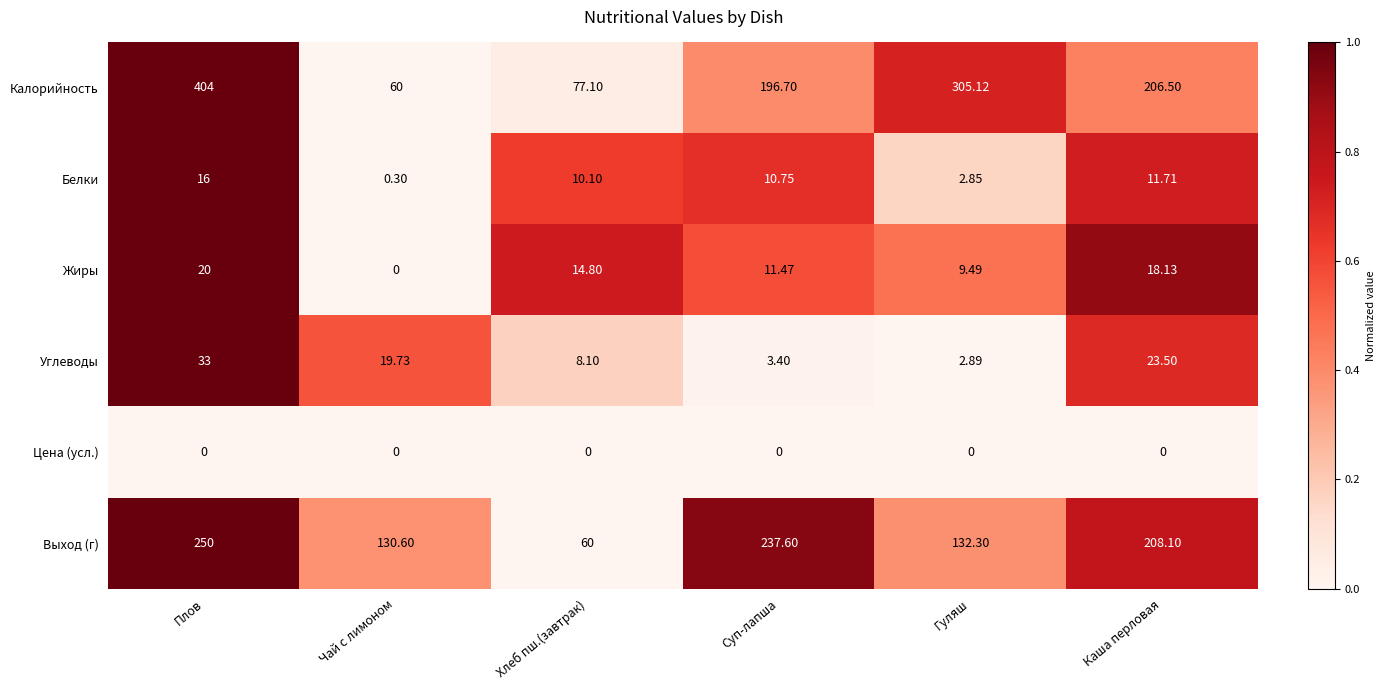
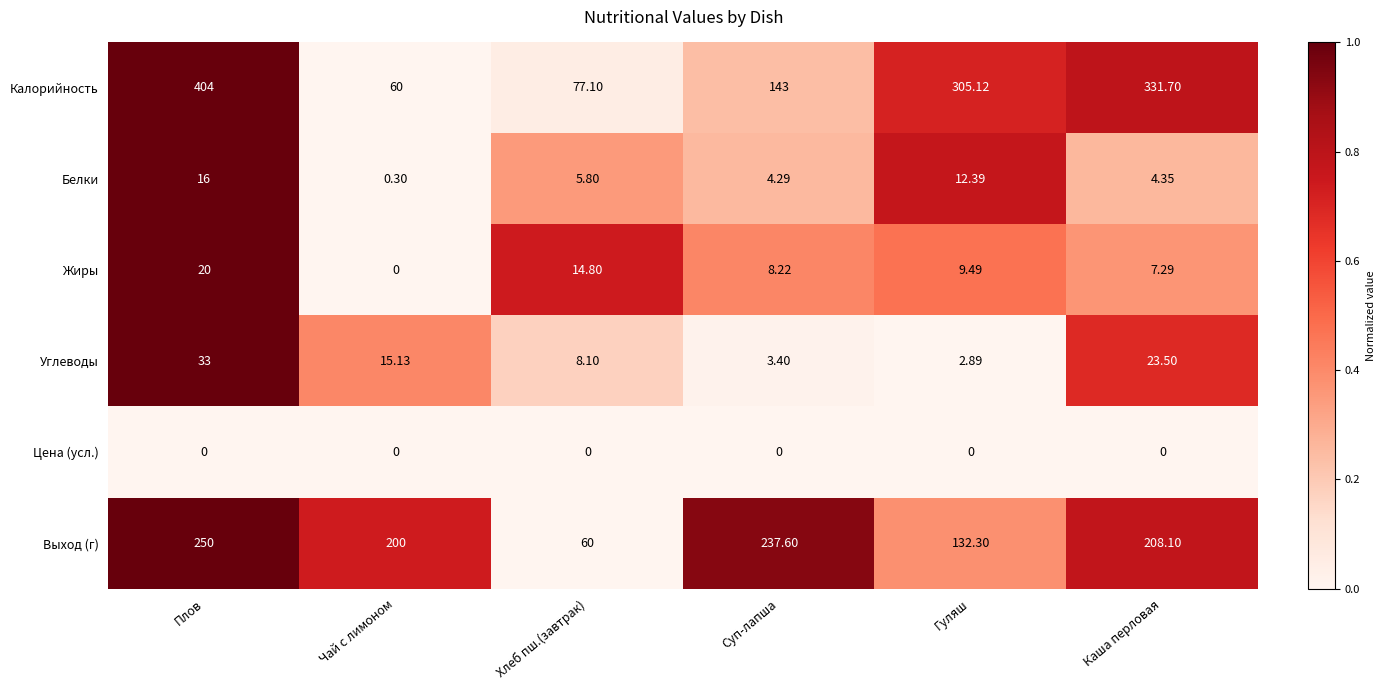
  {
    "Калорийность": {
      "Плов": 404,
      "Чай с лимоном": 60,
      "Хлеб пш.(завтрак)": 77.10,
-     "Суп-лапша": 196.70,
+     "Суп-лапша": 143,
      "Гуляш": 305.12,
-     "Каша перловая": 206.50
+     "Каша перловая": 331.70
    },
    "Белки": {
      "Плов": 16,
      "Чай с лимоном": 0.30,
-     "Хлеб пш.(завтрак)": 10.10,
-     "Суп-лапша": 10.75,
-     "Гуляш": 2.85,
-     "Каша перловая": 11.71
+     "Хлеб пш.(завтрак)": 5.80,
+     "Суп-лапша": 4.29,
+     "Гуляш": 12.39,
+     "Каша перловая": 4.35
    },
    "Жиры": {
      "Плов": 20,
      "Чай с лимоном": 0,
      "Хлеб пш.(завтрак)": 14.80,
-     "Суп-лапша": 11.47,
+     "Суп-лапша": 8.22,
      "Гуляш": 9.49,
-     "Каша перловая": 18.13
+     "Каша перловая": 7.29
    },
    "Углеводы": {
      "Плов": 33,
-     "Чай с лимоном": 19.73,
+     "Чай с лимоном": 15.13,
      "Хлеб пш.(завтрак)": 8.10,
      "Суп-лапша": 3.40,
      "Гуляш": 2.89,
      "Каша перловая": 23.50
    },
    "Цена (усл.)": {
      "Плов": 0,
      "Чай с лимоном": 0,
      "Хлеб пш.(завтрак)": 0,
      "Суп-лапша": 0,
      "Гуляш": 0,
      "Каша перловая": 0
    },
    "Выход (г)": {
      "Плов": 250,
-     "Чай с лимоном": 130.60,
+     "Чай с лимоном": 200,
      "Хлеб пш.(завтрак)": 60,
      "Суп-лапша": 237.60,
      "Гуляш": 132.30,
      "Каша перловая": 208.10
    }
  }
